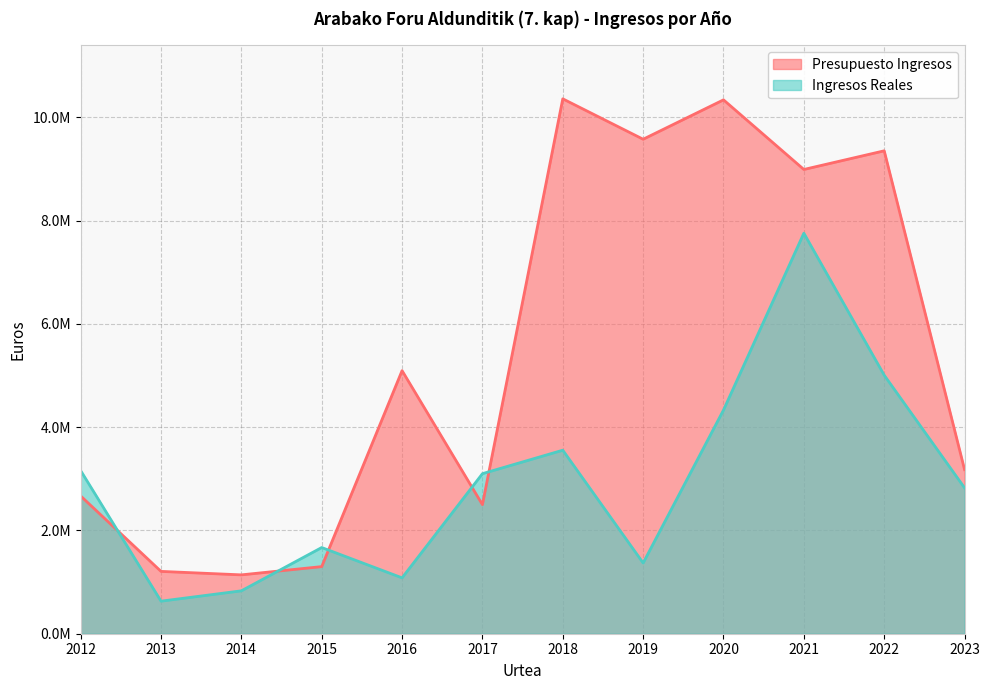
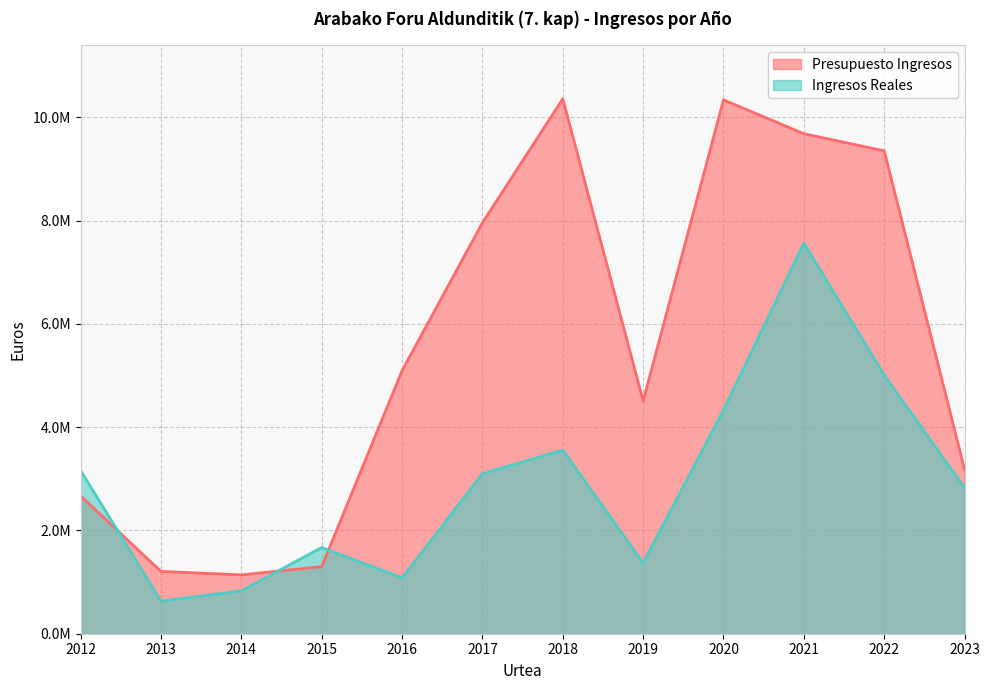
  {
    "Presupuesto Ingresos": {
      "2012": 2700000,
      "2013": 1200000,
      "2014": 1100000,
      "2015": 1300000,
      "2016": 5100000,
-     "2017": 2500000,
+     "2017": 8000000,
      "2018": 10400000,
-     "2019": 9600000,
+     "2019": 4500000,
      "2020": 10300000,
-     "2021": 9000000,
+     "2021": 9700000,
      "2022": 9400000,
      "2023": 3200000
    },
    "Ingresos Reales": {
      "2012": 3200000,
      "2013": 600000,
      "2014": 800000,
      "2015": 1700000,
      "2016": 1100000,
      "2017": 3100000,
      "2018": 3600000,
      "2019": 1400000,
      "2020": 4300000,
-     "2021": 7800000,
+     "2021": 7600000,
      "2022": 5000000,
      "2023": 2800000
    }
  }
